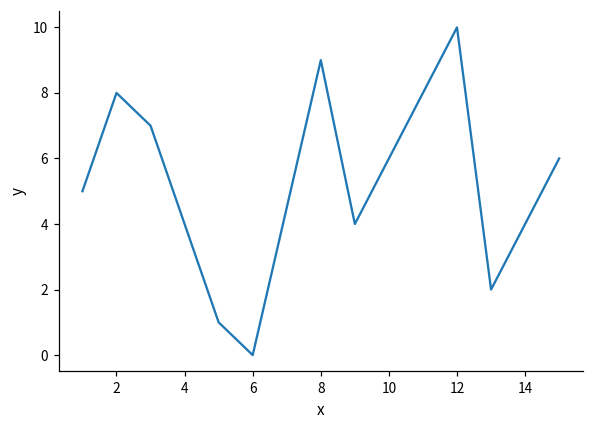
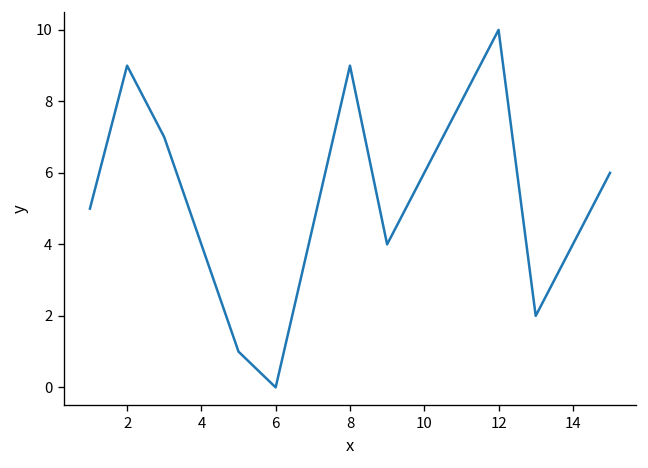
  {
-   "2": 8,
+   "2": 9,
    "6": 0,
    "8": 9,
    "12": 10
  }
